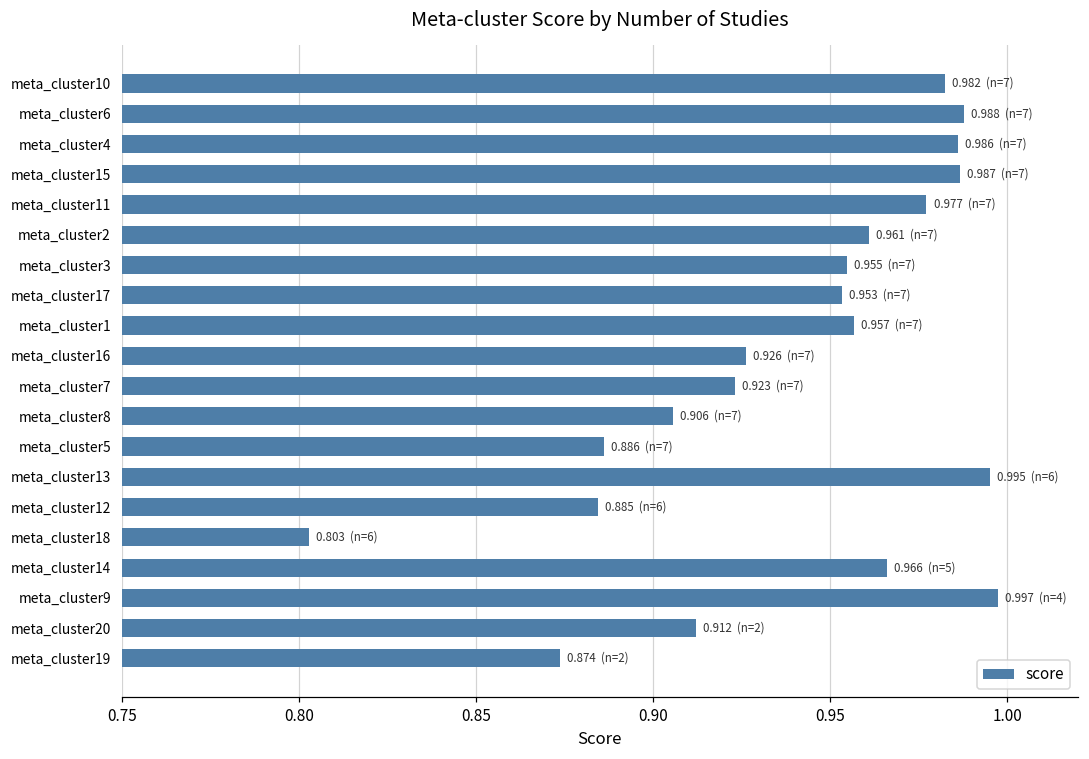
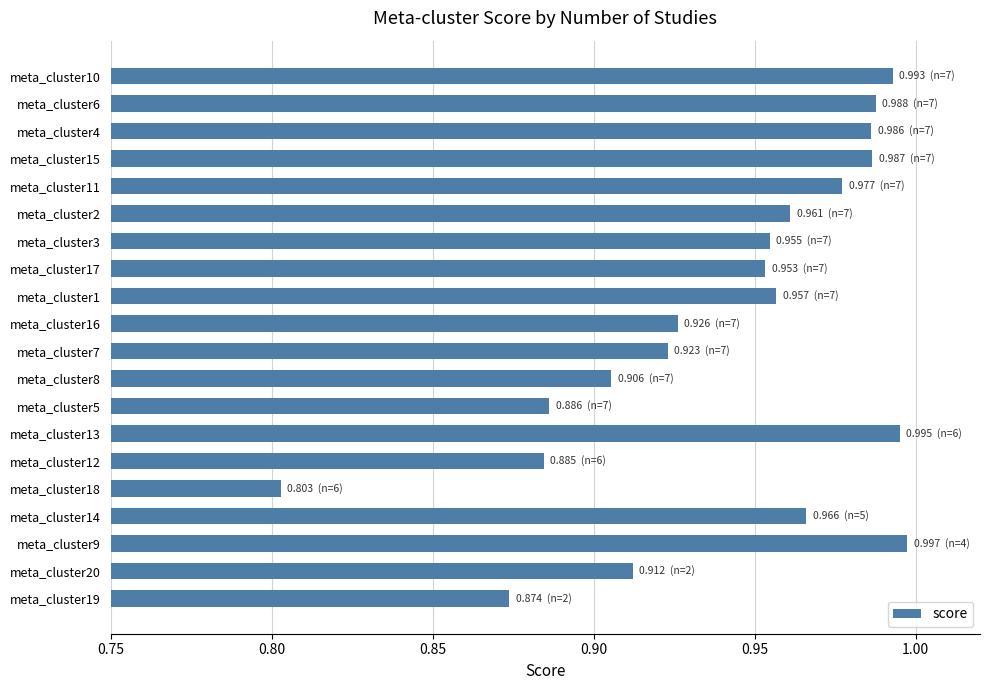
  {
-   "meta_cluster10": 0.982,
+   "meta_cluster10": 0.993,
    "meta_cluster6": 0.988,
    "meta_cluster4": 0.986,
    "meta_cluster15": 0.987,
    "meta_cluster11": 0.977,
    "meta_cluster2": 0.961,
    "meta_cluster3": 0.955,
    "meta_cluster17": 0.953,
    "meta_cluster1": 0.957,
    "meta_cluster16": 0.926,
    "meta_cluster7": 0.923,
    "meta_cluster8": 0.906,
    "meta_cluster5": 0.886,
    "meta_cluster13": 0.995,
    "meta_cluster12": 0.885,
    "meta_cluster18": 0.803,
    "meta_cluster14": 0.966,
    "meta_cluster9": 0.997,
    "meta_cluster20": 0.912,
    "meta_cluster19": 0.874
  }
